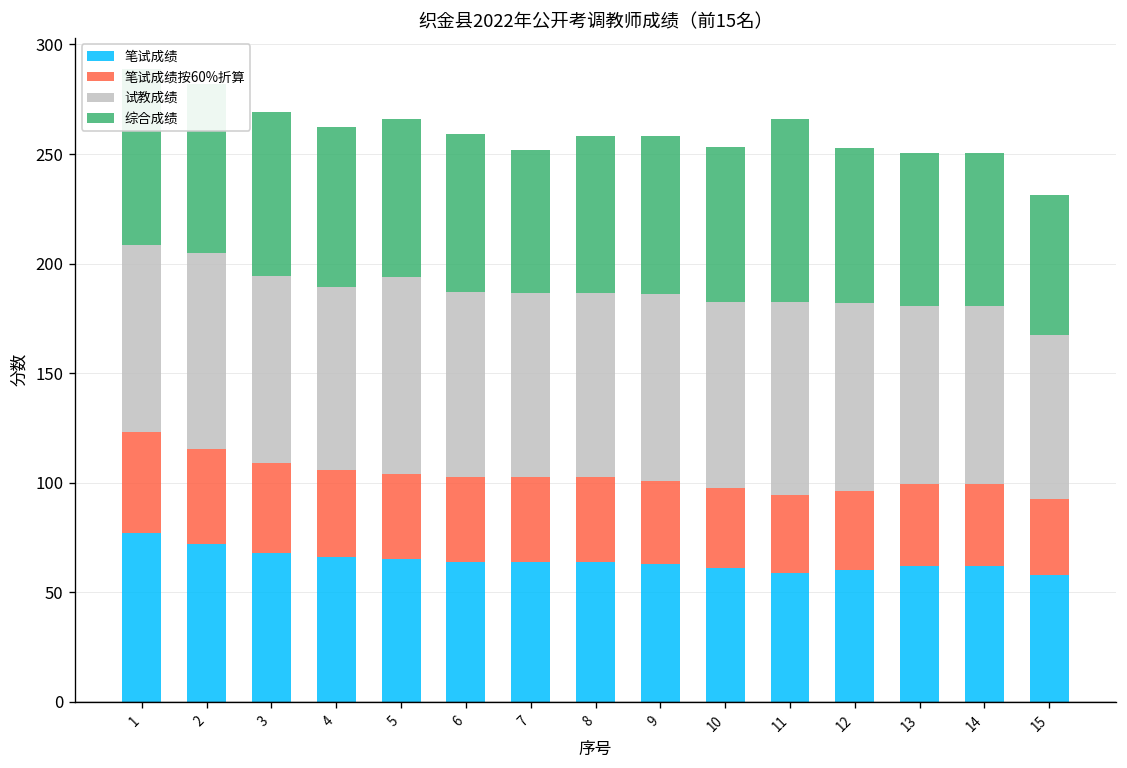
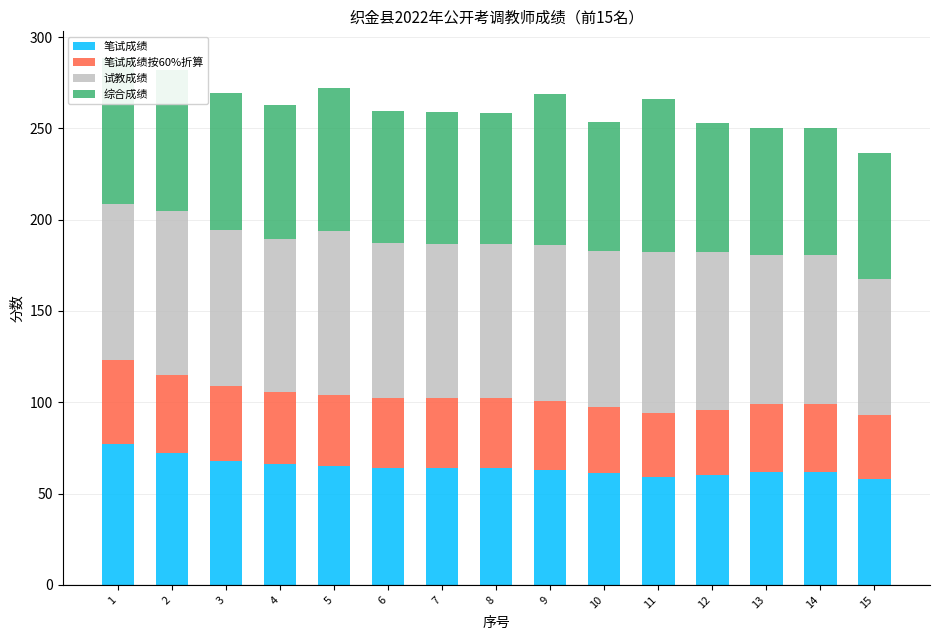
  {
    "笔试成绩按60%折算": {
      "1": 46,
      "2": 43,
      "3": 41,
      "4": 40,
      "5": 39,
      "6": 38,
      "7": 38,
      "8": 38,
      "9": 38,
      "10": 37,
      "11": 35,
      "12": 36,
      "13": 37,
      "14": 37,
      "15": 35
    },
    "试教成绩": {
      "1": 85,
      "2": 90,
      "3": 85,
      "4": 84,
      "5": 90,
      "6": 85,
      "7": 84,
      "8": 84,
      "9": 85,
      "10": 85,
      "11": 88,
      "12": 86,
      "13": 81,
      "14": 81,
      "15": 75
    },
    "综合成绩": {
      "3": 75,
      "4": 73,
-     "5": 72,
+     "5": 78,
      "6": 72,
-     "7": 65,
+     "7": 72,
      "8": 72,
-     "9": 72,
+     "9": 83,
      "10": 71,
      "11": 84,
      "12": 70,
      "13": 70,
      "14": 70,
-     "15": 64
+     "15": 69
    }
  }
